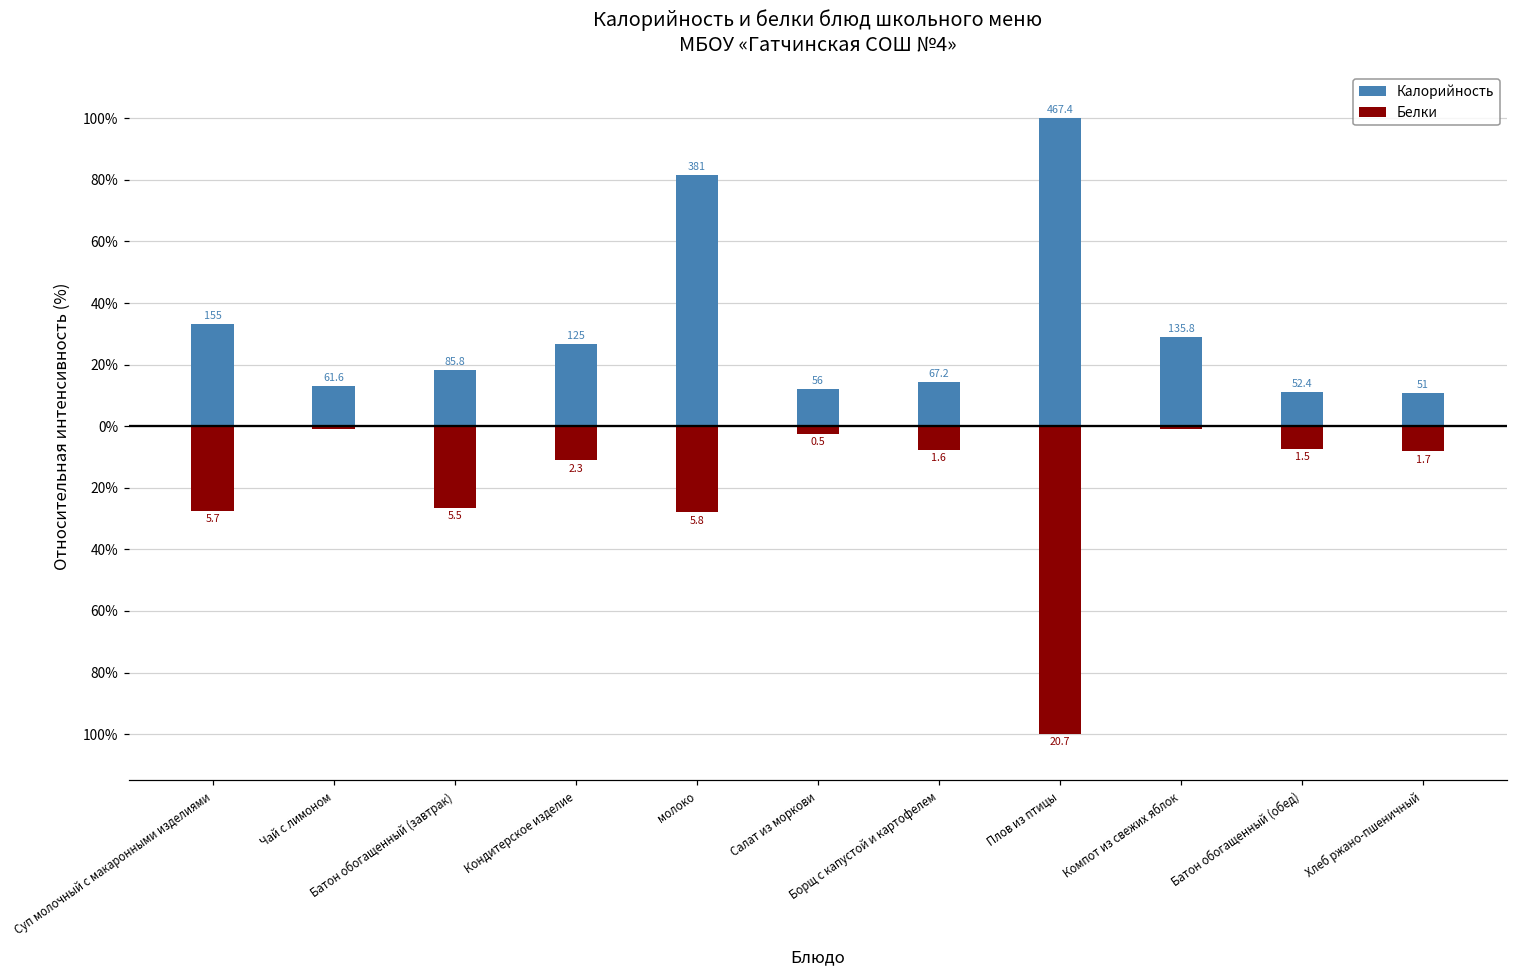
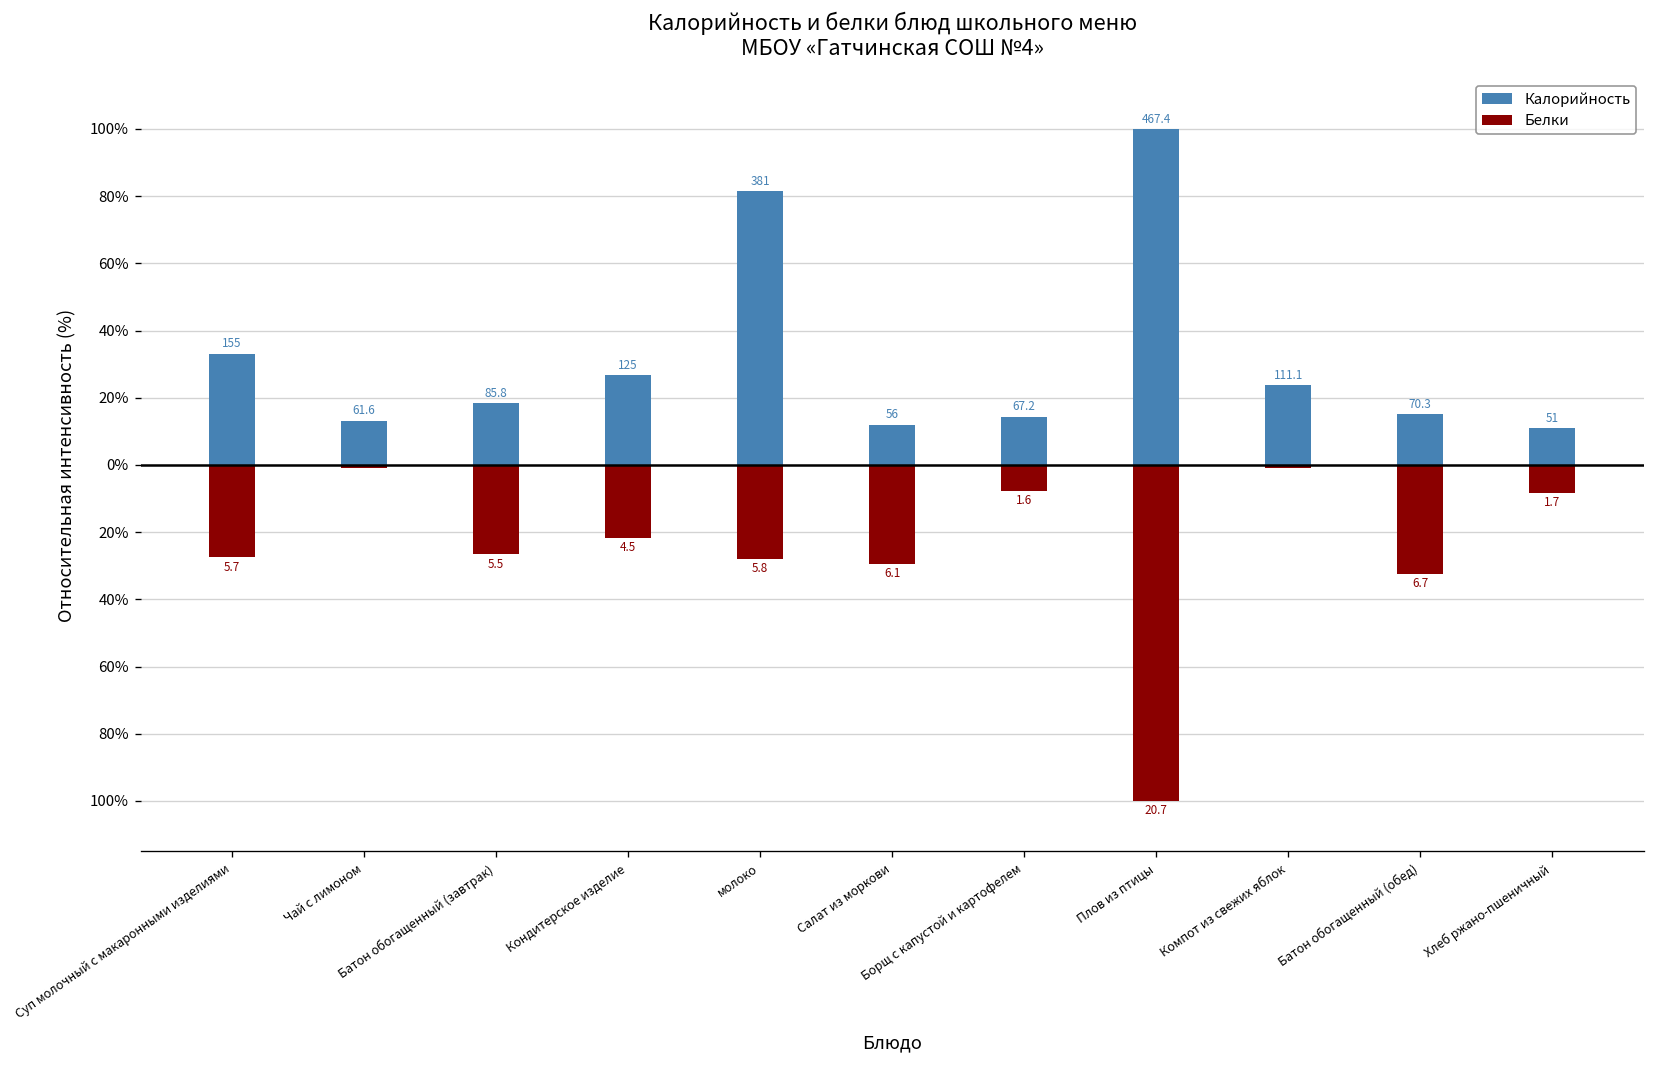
  {
    "Калорийность": {
-     "Компот из свежих яблок": 135.8,
-     "Батон обогащенный (обед)": 52.4
+     "Компот из свежих яблок": 111.1,
+     "Батон обогащенный (обед)": 70.3
    },
    "Белки": {
-     "Кондитерское изделие": 2.3,
-     "Салат из моркови": 0.5,
-     "Батон обогащенный (обед)": 1.5
+     "Кондитерское изделие": 4.5,
+     "Салат из моркови": 6.1,
+     "Батон обогащенный (обед)": 6.7
    }
  }
